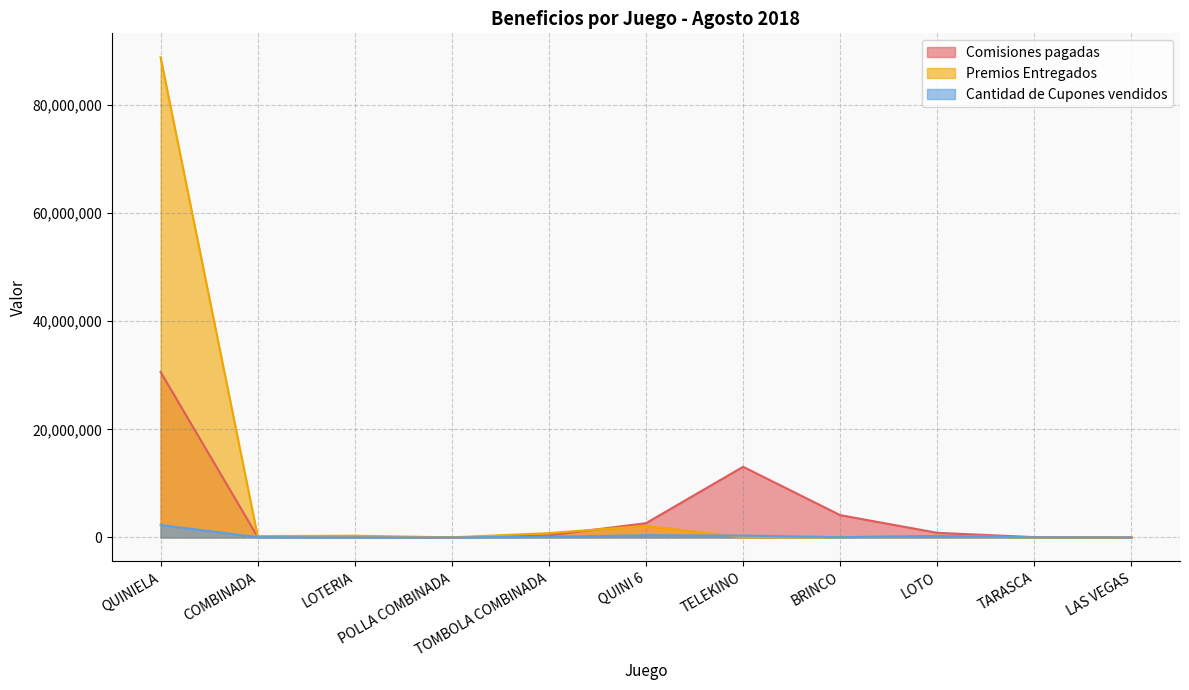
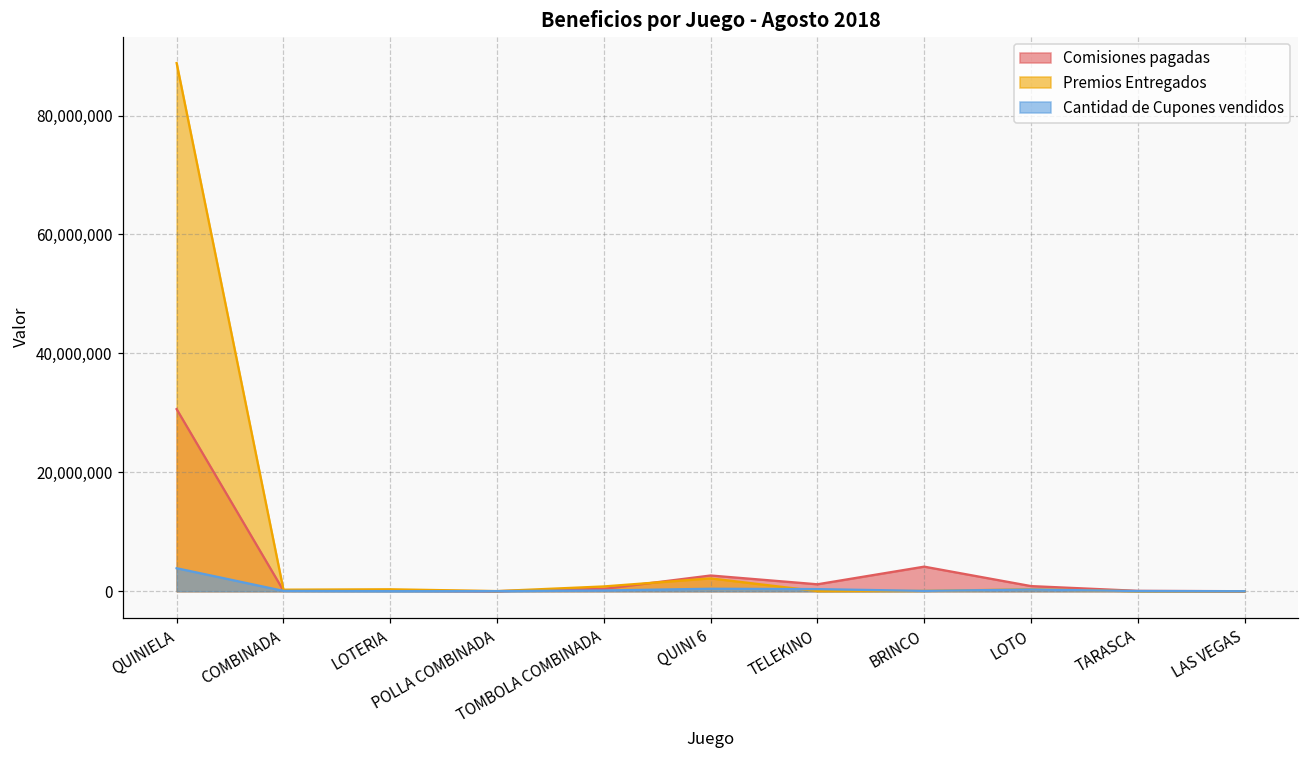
  {
    "Comisiones pagadas": {
      "QUINIELA": "31,000,000",
      "QUINI 6": "3,000,000",
-     "TELEKINO": "13,000,000",
+     "TELEKINO": "1,000,000",
      "BRINCO": "4,000,000",
      "LOTO": "1,000,000"
    },
    "Premios Entregados": {
      "QUINIELA": "89,000,000",
      "QUINI 6": "2,000,000"
    },
    "Cantidad de Cupones vendidos": {
-     "QUINIELA": "2,000,000",
+     "QUINIELA": "4,000,000",
      "QUINI 6": "0"
    }
  }
